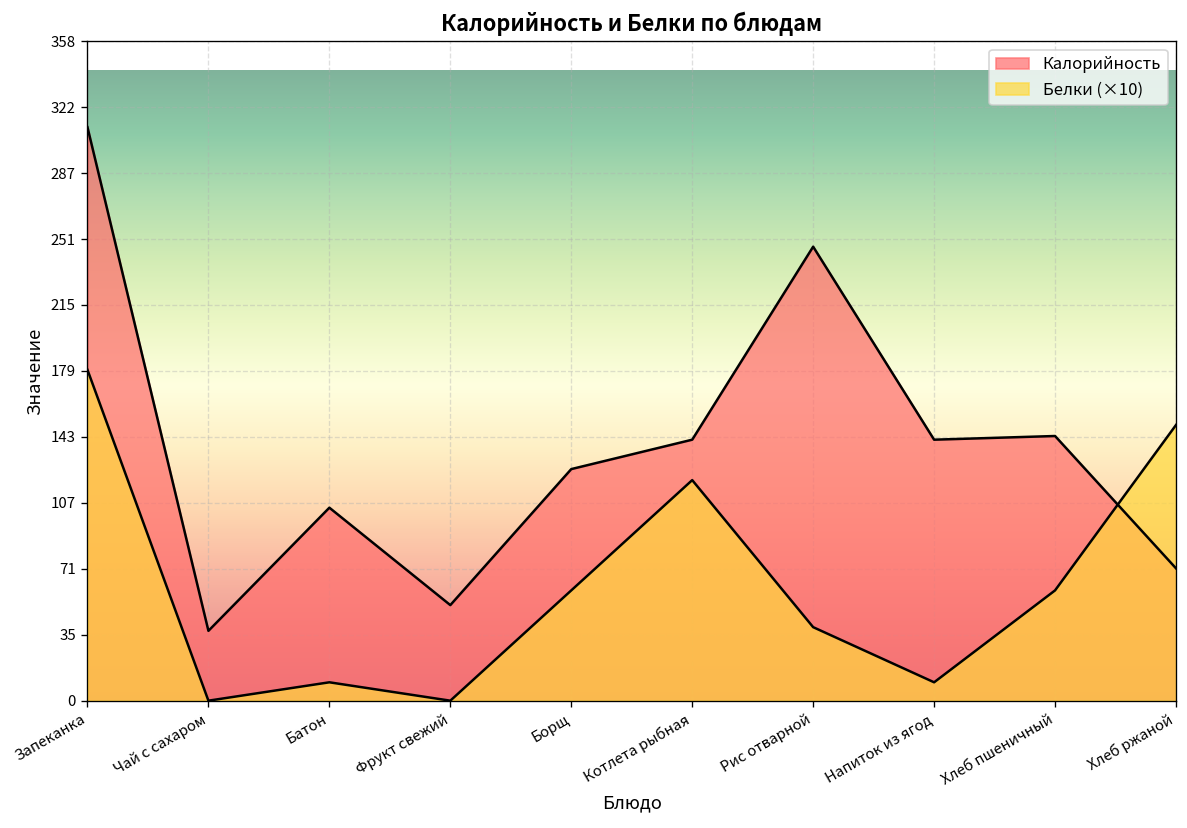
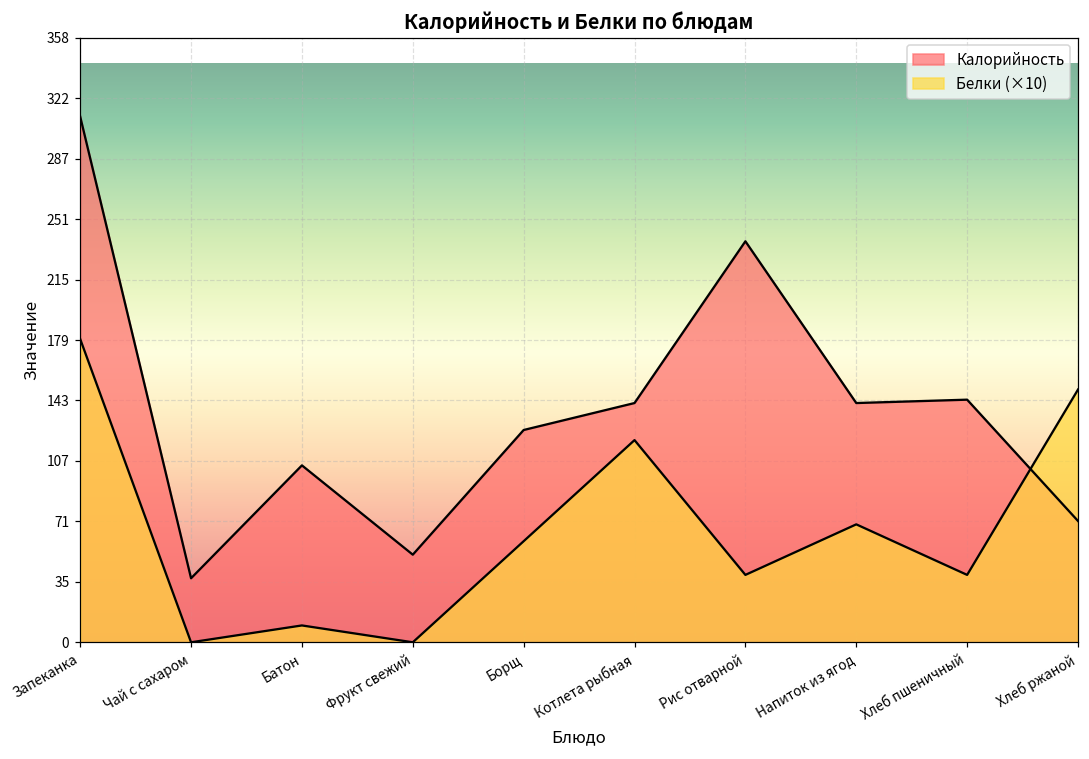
  {
    "Калорийность": {
      "Запеканка": 312,
      "Чай с сахаром": 38,
      "Батон": 105,
      "Фрукт свежий": 52,
      "Борщ": 126,
      "Котлета рыбная": 142,
-     "Рис отварной": 247,
+     "Рис отварной": 238,
      "Напиток из ягод": 142,
      "Хлеб пшеничный": 144,
      "Хлеб ржаной": 72
    },
    "Белки (×10)": {
      "Запеканка": 180,
      "Чай с сахаром": 0,
      "Батон": 10,
      "Фрукт свежий": 0,
      "Борщ": 60,
      "Котлета рыбная": 120,
      "Рис отварной": 40,
-     "Напиток из ягод": 10,
-     "Хлеб пшеничный": 60,
+     "Напиток из ягод": 70,
+     "Хлеб пшеничный": 40,
      "Хлеб ржаной": 150
    }
  }
